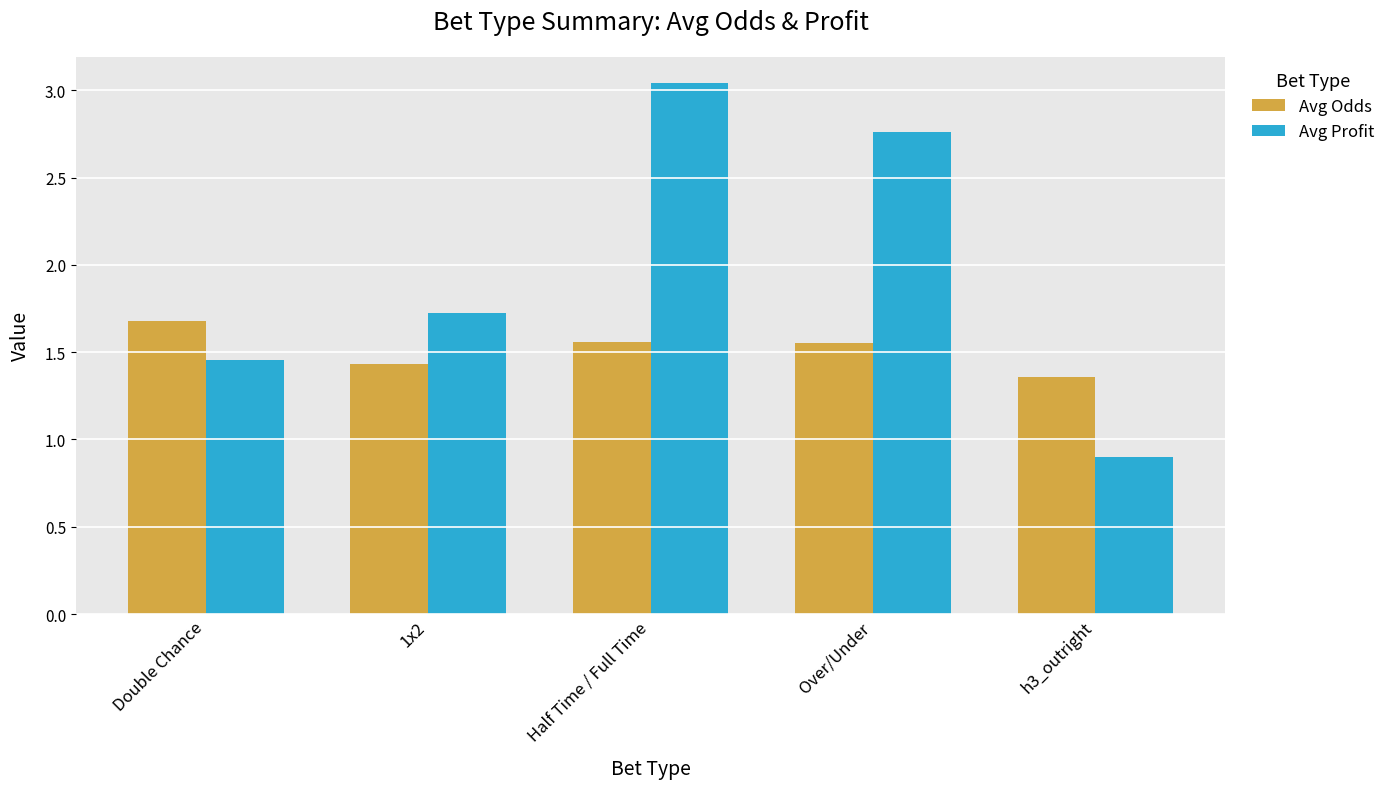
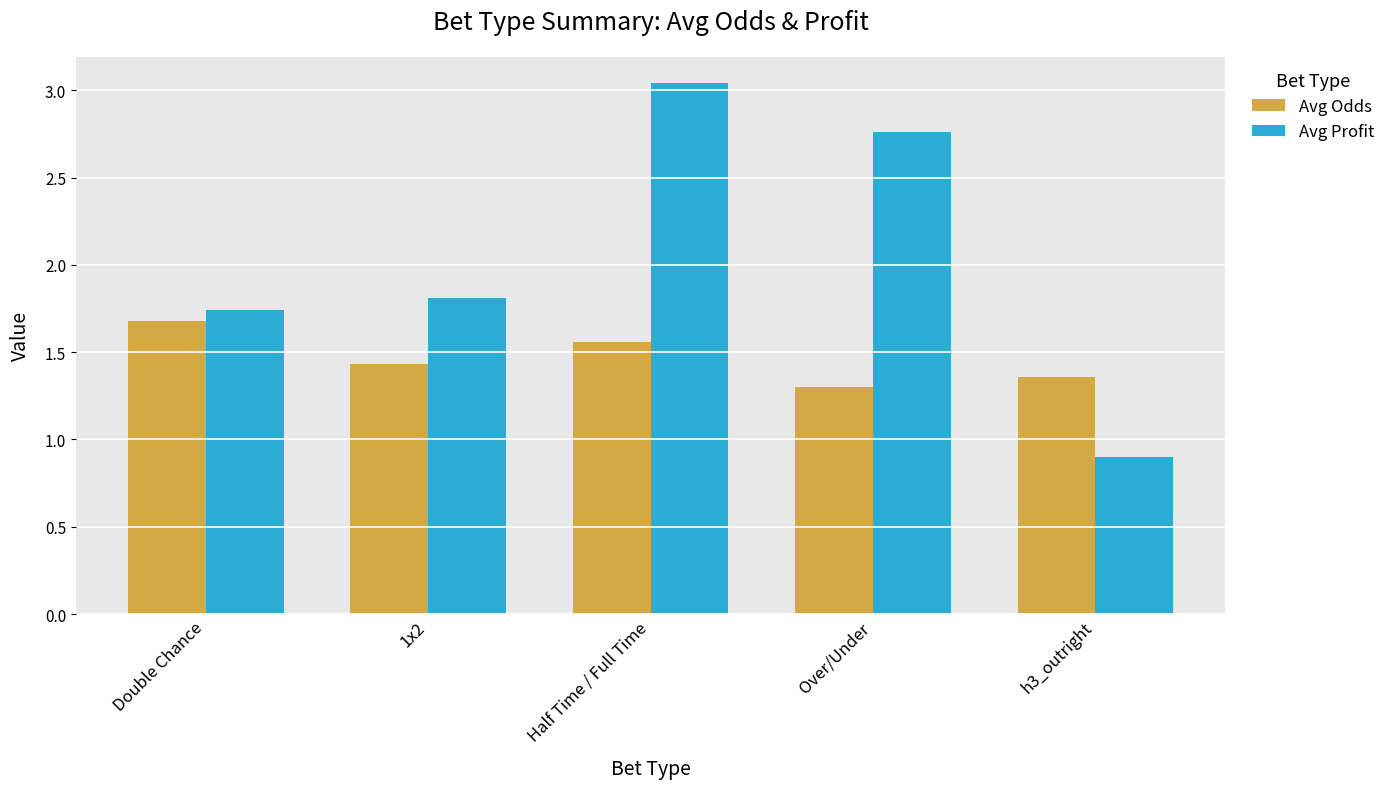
  {
    "Avg Odds": {
      "Double Chance": 1.68,
      "1x2": 1.43,
      "Half Time / Full Time": 1.56,
-     "Over/Under": 1.55,
+     "Over/Under": 1.30,
      "h3_outright": 1.36
    },
    "Avg Profit": {
-     "Double Chance": 1.45,
-     "1x2": 1.73,
+     "Double Chance": 1.74,
+     "1x2": 1.81,
      "Half Time / Full Time": 3.04,
      "Over/Under": 2.76,
      "h3_outright": 0.90
    }
  }
